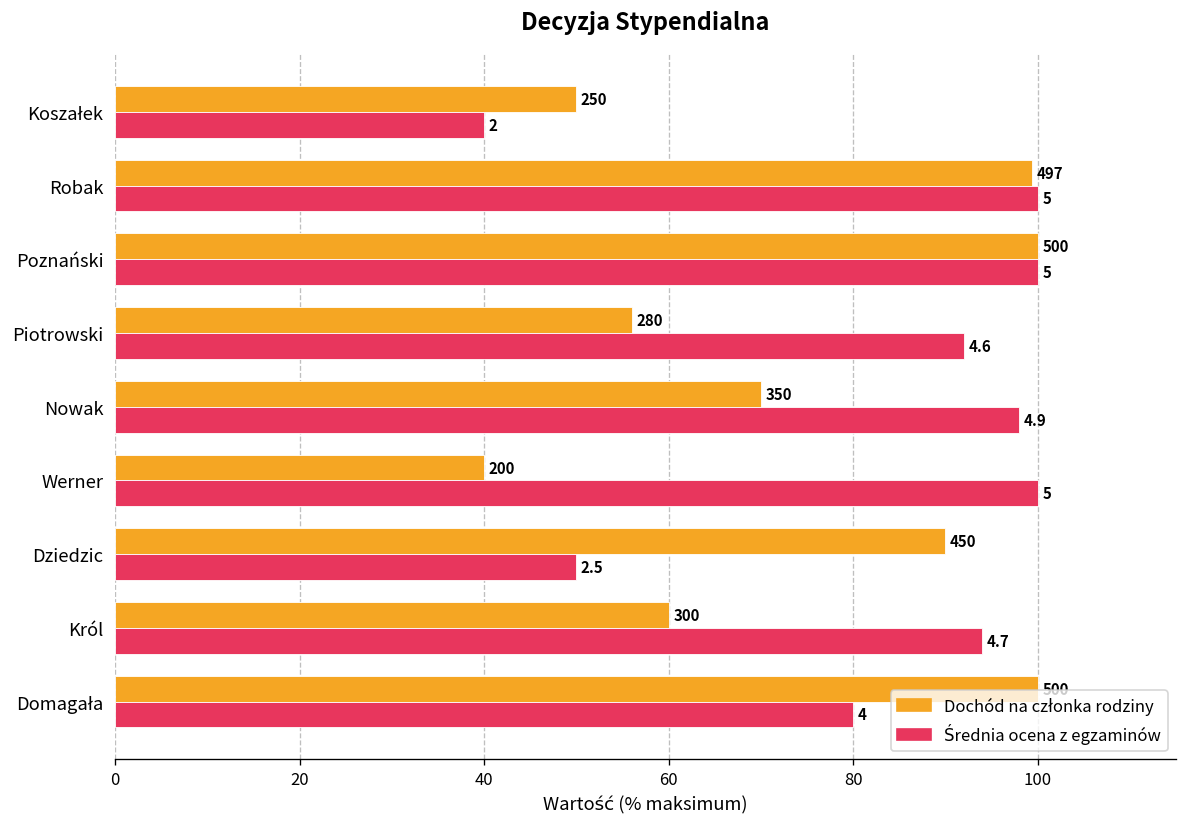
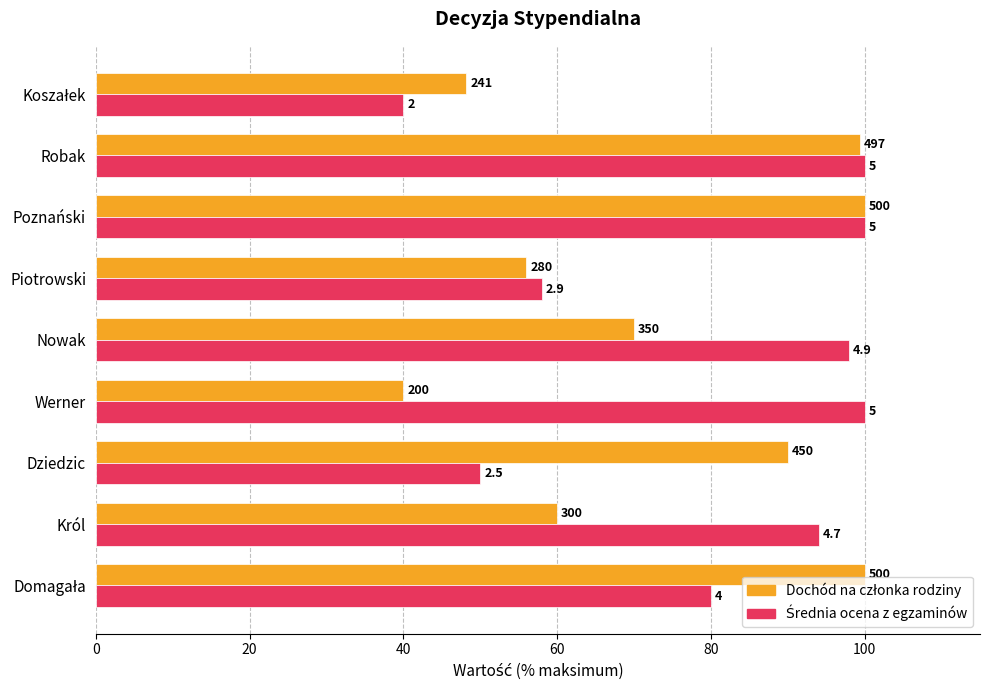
  {
    "Dochód na członka rodziny": {
-     "Koszałek": 250
+     "Koszałek": 241
    },
    "Średnia ocena z egzaminów": {
-     "Piotrowski": 4.6
+     "Piotrowski": 2.9
    }
  }
